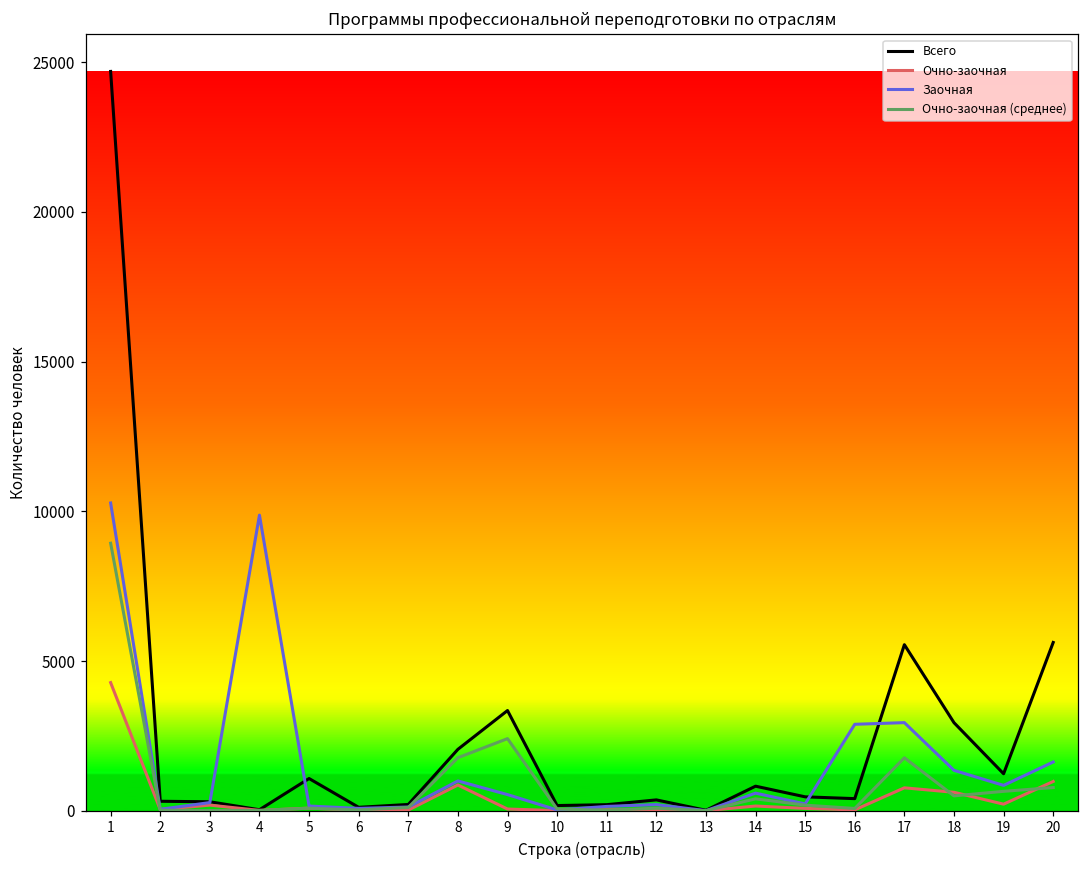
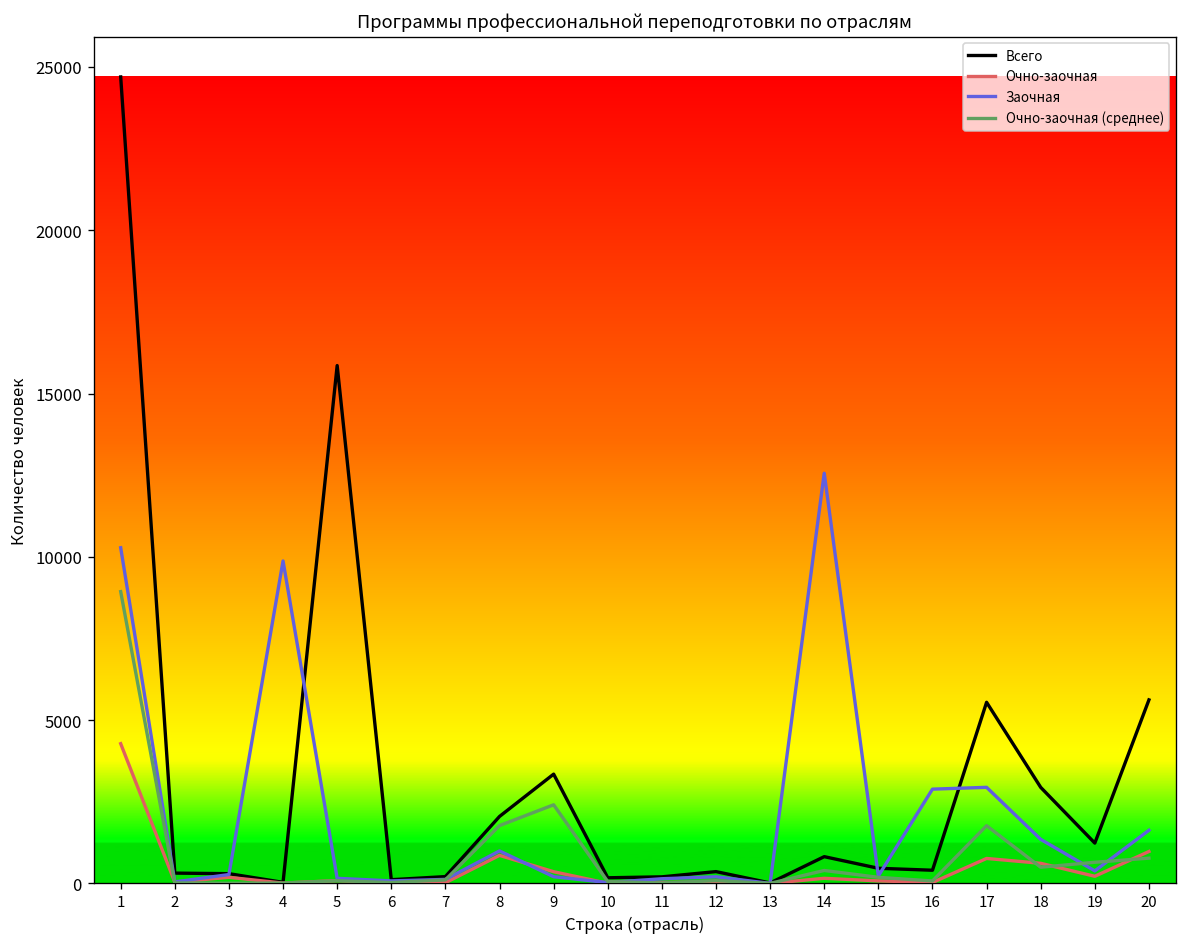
  {
    "Всего": {
      "1": 24700,
      "2": 300,
-     "5": 1100,
+     "5": 15900,
      "8": 2000,
      "9": 3300,
      "10": 200,
      "12": 400,
      "14": 800,
      "15": 500,
      "16": 400,
      "17": 5500,
      "18": 2900,
      "19": 1200,
      "20": 5600
    },
    "Очно-заочная": {
      "1": 4300,
      "8": 900,
-     "9": 100,
+     "9": 400,
      "14": 200,
      "15": 100,
      "17": 800,
      "18": 600,
      "19": 200,
      "20": 1000
    },
    "Заочная": {
      "1": 10300,
      "4": 9900,
      "8": 1000,
-     "9": 500,
+     "9": 200,
      "12": 200,
-     "14": 600,
+     "14": 12600,
      "16": 2900,
      "17": 2900,
      "18": 1300,
-     "19": 800,
+     "19": 400,
      "20": 1600
    },
    "Очно-заочная (среднее)": {
      "1": 8900,
      "3": 0,
      "8": 1800,
      "9": 2400,
      "14": 400,
      "17": 1800,
      "18": 500,
      "19": 600,
      "20": 800
    }
  }
